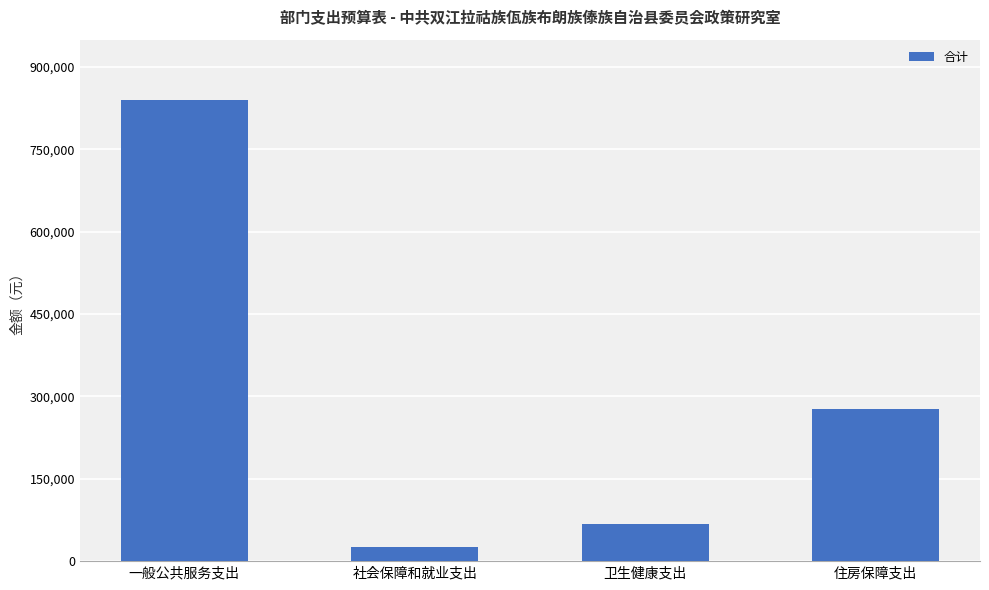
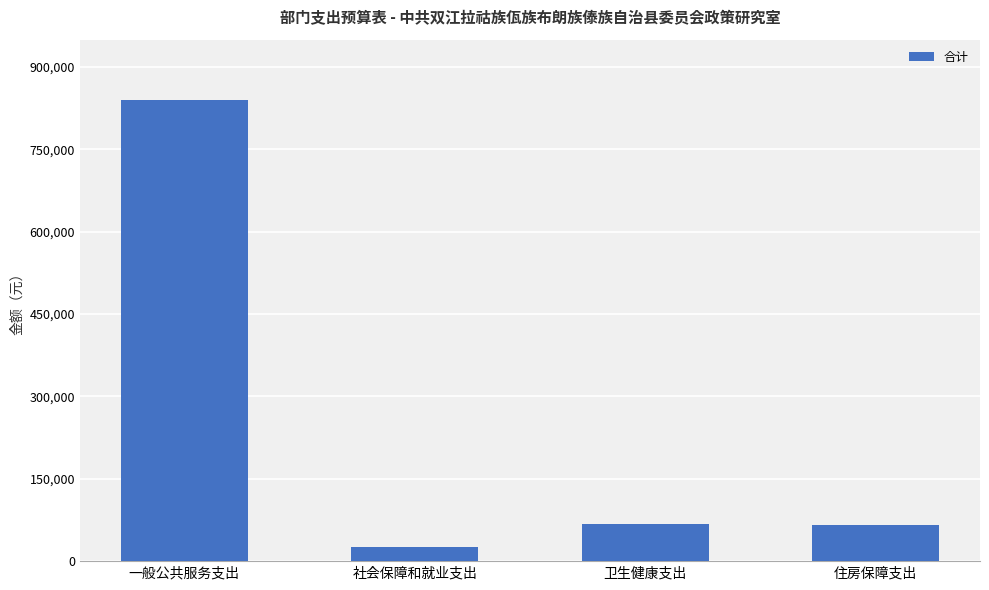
  {
    "一般公共服务支出": "840,000",
    "社会保障和就业支出": "30,000",
    "卫生健康支出": "70,000",
-   "住房保障支出": "280,000"
+   "住房保障支出": "70,000"
  }
